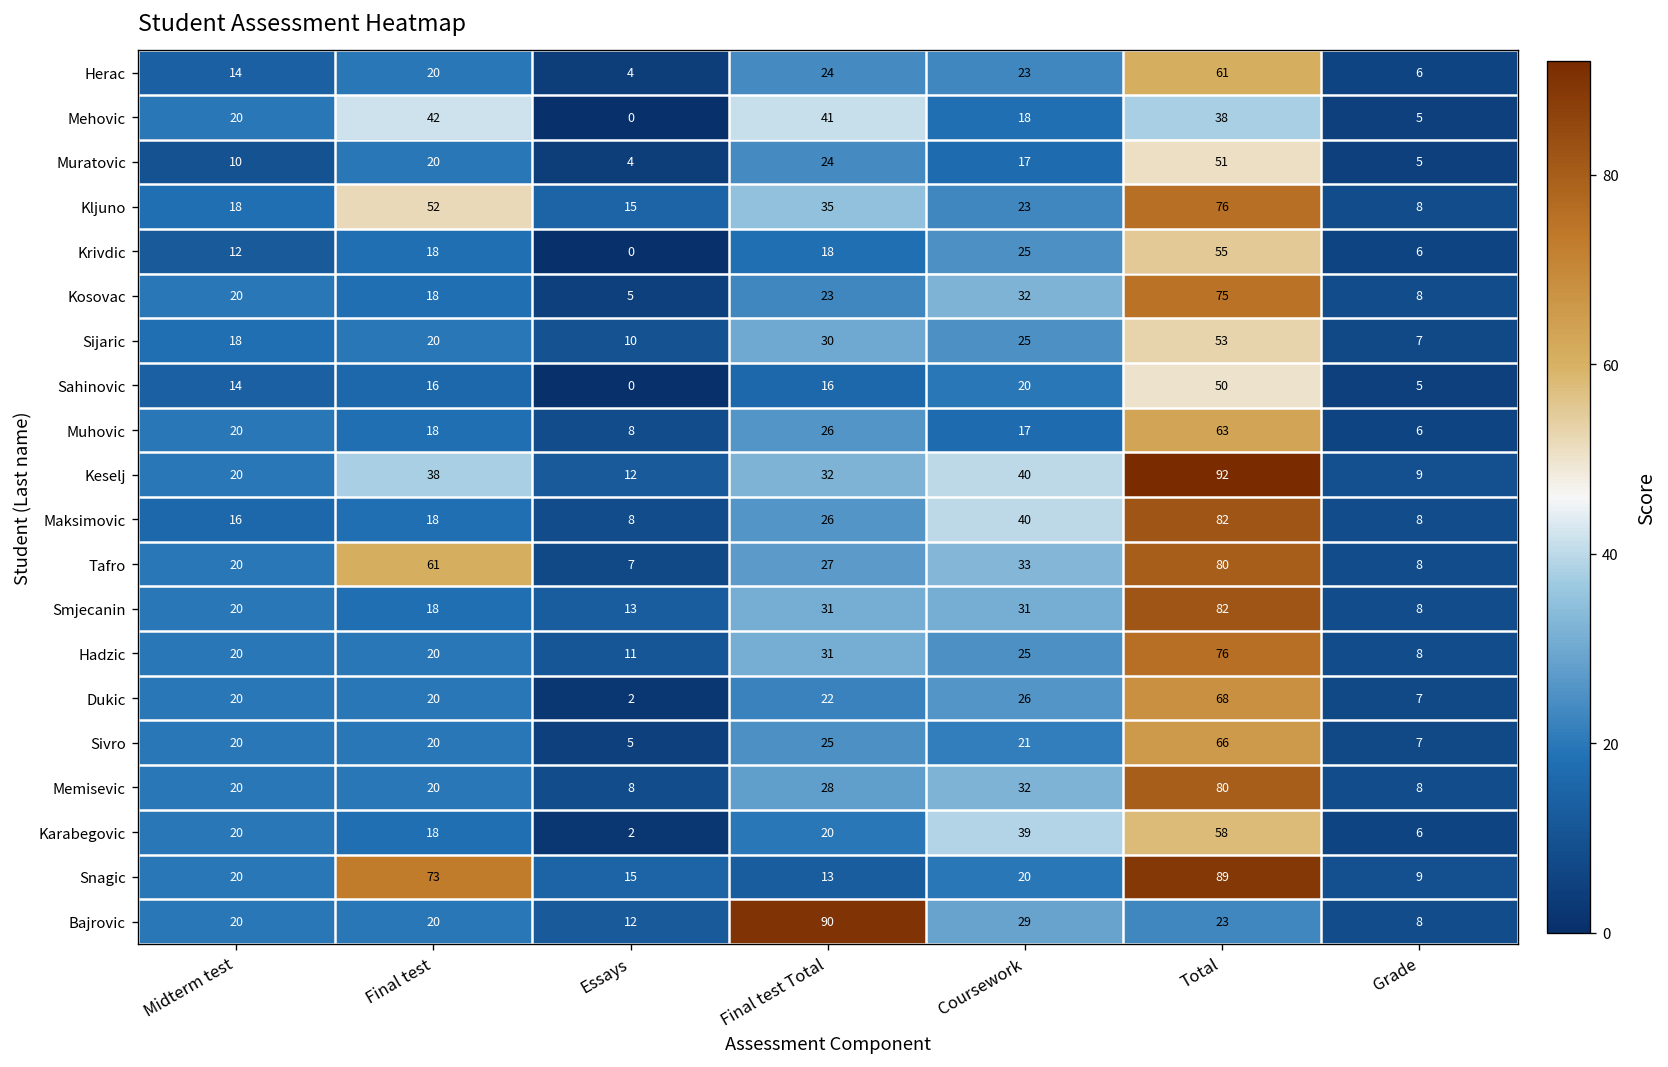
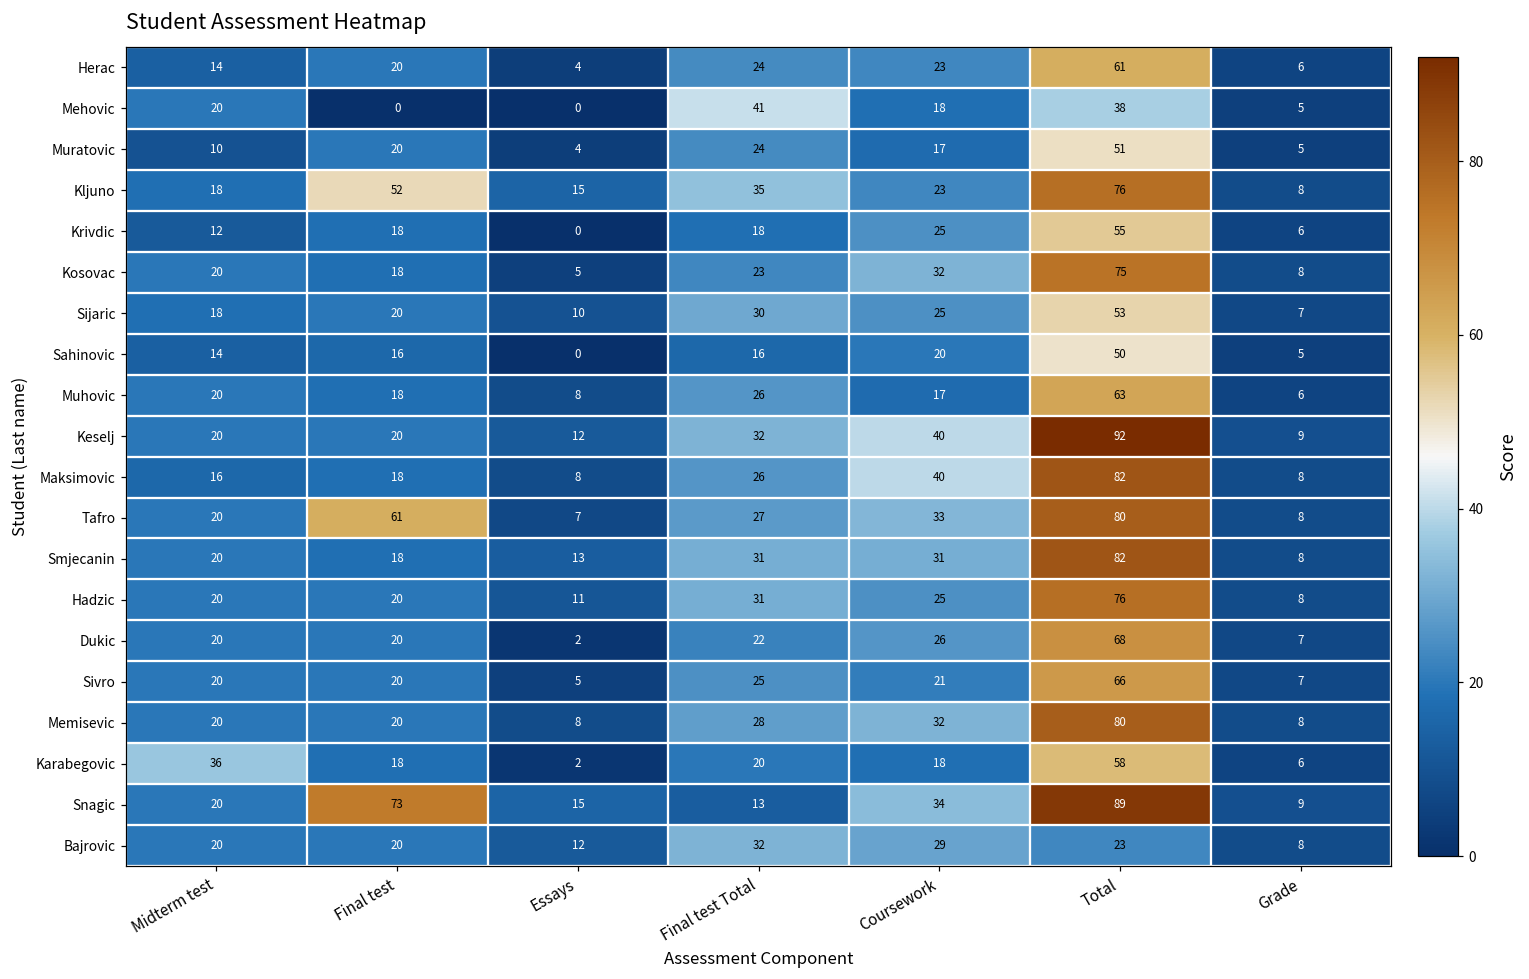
  {
    "Herac": {
      "Midterm test": 14,
      "Final test": 20,
      "Essays": 4,
      "Final test Total": 24,
      "Coursework": 23,
      "Total": 61,
      "Grade": 6
    },
    "Mehovic": {
      "Midterm test": 20,
-     "Final test": 42,
+     "Final test": 0,
      "Essays": 0,
      "Final test Total": 41,
      "Coursework": 18,
      "Total": 38,
      "Grade": 5
    },
    "Muratovic": {
      "Midterm test": 10,
      "Final test": 20,
      "Essays": 4,
      "Final test Total": 24,
      "Coursework": 17,
      "Total": 51,
      "Grade": 5
    },
    "Kljuno": {
      "Midterm test": 18,
      "Final test": 52,
      "Essays": 15,
      "Final test Total": 35,
      "Coursework": 23,
      "Total": 76,
      "Grade": 8
    },
    "Krivdic": {
      "Midterm test": 12,
      "Final test": 18,
      "Essays": 0,
      "Final test Total": 18,
      "Coursework": 25,
      "Total": 55,
      "Grade": 6
    },
    "Kosovac": {
      "Midterm test": 20,
      "Final test": 18,
      "Essays": 5,
      "Final test Total": 23,
      "Coursework": 32,
      "Total": 75,
      "Grade": 8
    },
    "Sijaric": {
      "Midterm test": 18,
      "Final test": 20,
      "Essays": 10,
      "Final test Total": 30,
      "Coursework": 25,
      "Total": 53,
      "Grade": 7
    },
    "Sahinovic": {
      "Midterm test": 14,
      "Final test": 16,
      "Essays": 0,
      "Final test Total": 16,
      "Coursework": 20,
      "Total": 50,
      "Grade": 5
    },
    "Muhovic": {
      "Midterm test": 20,
      "Final test": 18,
      "Essays": 8,
      "Final test Total": 26,
      "Coursework": 17,
      "Total": 63,
      "Grade": 6
    },
    "Keselj": {
      "Midterm test": 20,
-     "Final test": 38,
+     "Final test": 20,
      "Essays": 12,
      "Final test Total": 32,
      "Coursework": 40,
      "Total": 92,
      "Grade": 9
    },
    "Maksimovic": {
      "Midterm test": 16,
      "Final test": 18,
      "Essays": 8,
      "Final test Total": 26,
      "Coursework": 40,
      "Total": 82,
      "Grade": 8
    },
    "Tafro": {
      "Midterm test": 20,
      "Final test": 61,
      "Essays": 7,
      "Final test Total": 27,
      "Coursework": 33,
      "Total": 80,
      "Grade": 8
    },
    "Smjecanin": {
      "Midterm test": 20,
      "Final test": 18,
      "Essays": 13,
      "Final test Total": 31,
      "Coursework": 31,
      "Total": 82,
      "Grade": 8
    },
    "Hadzic": {
      "Midterm test": 20,
      "Final test": 20,
      "Essays": 11,
      "Final test Total": 31,
      "Coursework": 25,
      "Total": 76,
      "Grade": 8
    },
    "Dukic": {
      "Midterm test": 20,
      "Final test": 20,
      "Essays": 2,
      "Final test Total": 22,
      "Coursework": 26,
      "Total": 68,
      "Grade": 7
    },
    "Sivro": {
      "Midterm test": 20,
      "Final test": 20,
      "Essays": 5,
      "Final test Total": 25,
      "Coursework": 21,
      "Total": 66,
      "Grade": 7
    },
    "Memisevic": {
      "Midterm test": 20,
      "Final test": 20,
      "Essays": 8,
      "Final test Total": 28,
      "Coursework": 32,
      "Total": 80,
      "Grade": 8
    },
    "Karabegovic": {
-     "Midterm test": 20,
+     "Midterm test": 36,
      "Final test": 18,
      "Essays": 2,
      "Final test Total": 20,
-     "Coursework": 39,
+     "Coursework": 18,
      "Total": 58,
      "Grade": 6
    },
    "Snagic": {
      "Midterm test": 20,
      "Final test": 73,
      "Essays": 15,
      "Final test Total": 13,
-     "Coursework": 20,
+     "Coursework": 34,
      "Total": 89,
      "Grade": 9
    },
    "Bajrovic": {
      "Midterm test": 20,
      "Final test": 20,
      "Essays": 12,
-     "Final test Total": 90,
+     "Final test Total": 32,
      "Coursework": 29,
      "Total": 23,
      "Grade": 8
    }
  }
